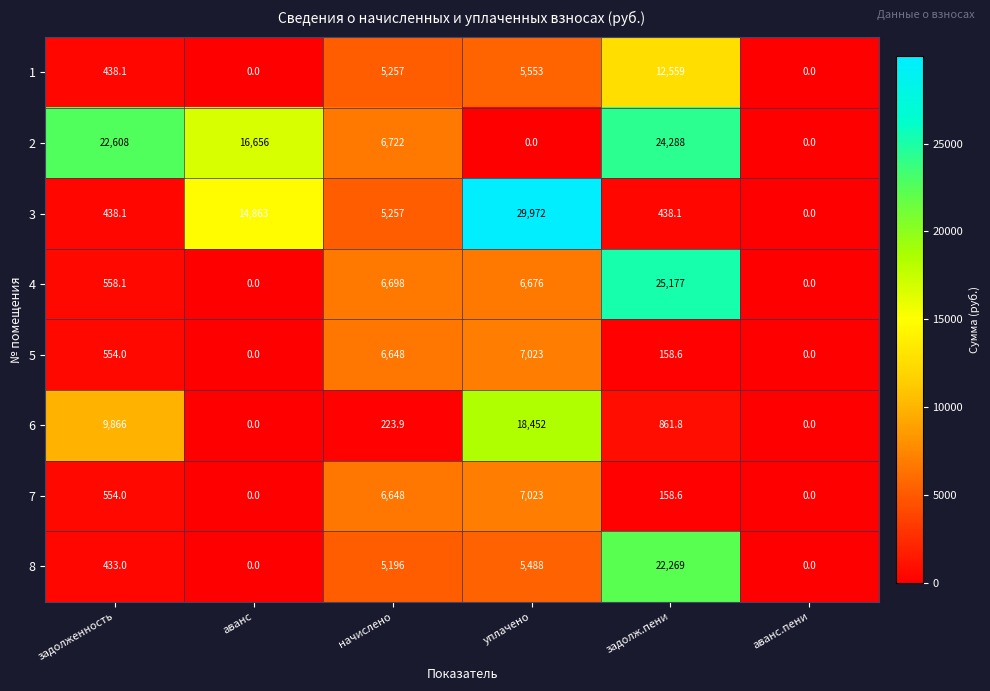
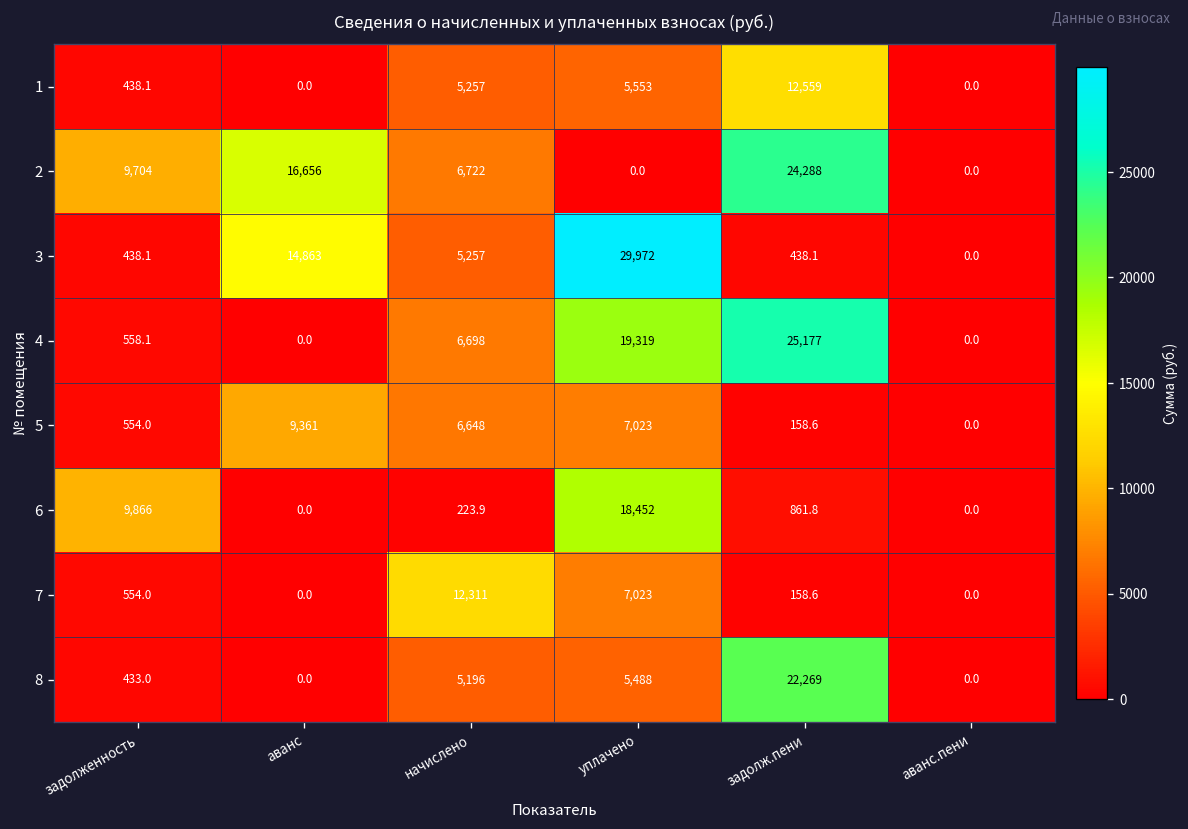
  {
    "1": {
      "задолженность": "438.1",
      "аванс": "0.0",
      "начислено": "5,257",
      "уплачено": "5,553",
      "задолж.пени": "12,559",
      "аванс.пени": "0.0"
    },
    "2": {
-     "задолженность": "22,608",
+     "задолженность": "9,704",
      "аванс": "16,656",
      "начислено": "6,722",
      "уплачено": "0.0",
      "задолж.пени": "24,288",
      "аванс.пени": "0.0"
    },
    "3": {
      "задолженность": "438.1",
      "аванс": "14,863",
      "начислено": "5,257",
      "уплачено": "29,972",
      "задолж.пени": "438.1",
      "аванс.пени": "0.0"
    },
    "4": {
      "задолженность": "558.1",
      "аванс": "0.0",
      "начислено": "6,698",
-     "уплачено": "6,676",
+     "уплачено": "19,319",
      "задолж.пени": "25,177",
      "аванс.пени": "0.0"
    },
    "5": {
      "задолженность": "554.0",
-     "аванс": "0.0",
+     "аванс": "9,361",
      "начислено": "6,648",
      "уплачено": "7,023",
      "задолж.пени": "158.6",
      "аванс.пени": "0.0"
    },
    "6": {
      "задолженность": "9,866",
      "аванс": "0.0",
      "начислено": "223.9",
      "уплачено": "18,452",
      "задолж.пени": "861.8",
      "аванс.пени": "0.0"
    },
    "7": {
      "задолженность": "554.0",
      "аванс": "0.0",
-     "начислено": "6,648",
+     "начислено": "12,311",
      "уплачено": "7,023",
      "задолж.пени": "158.6",
      "аванс.пени": "0.0"
    },
    "8": {
      "задолженность": "433.0",
      "аванс": "0.0",
      "начислено": "5,196",
      "уплачено": "5,488",
      "задолж.пени": "22,269",
      "аванс.пени": "0.0"
    }
  }
